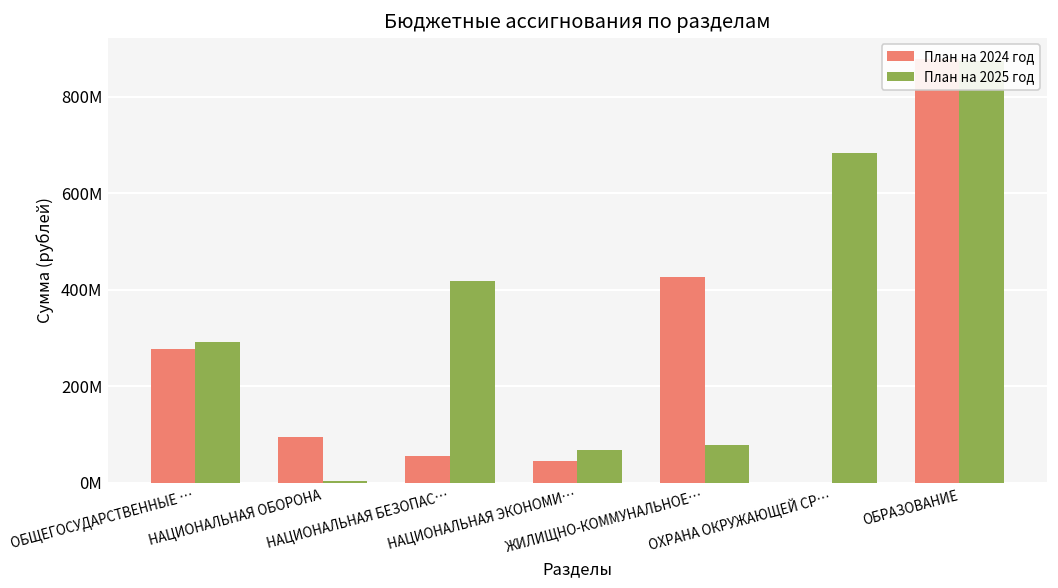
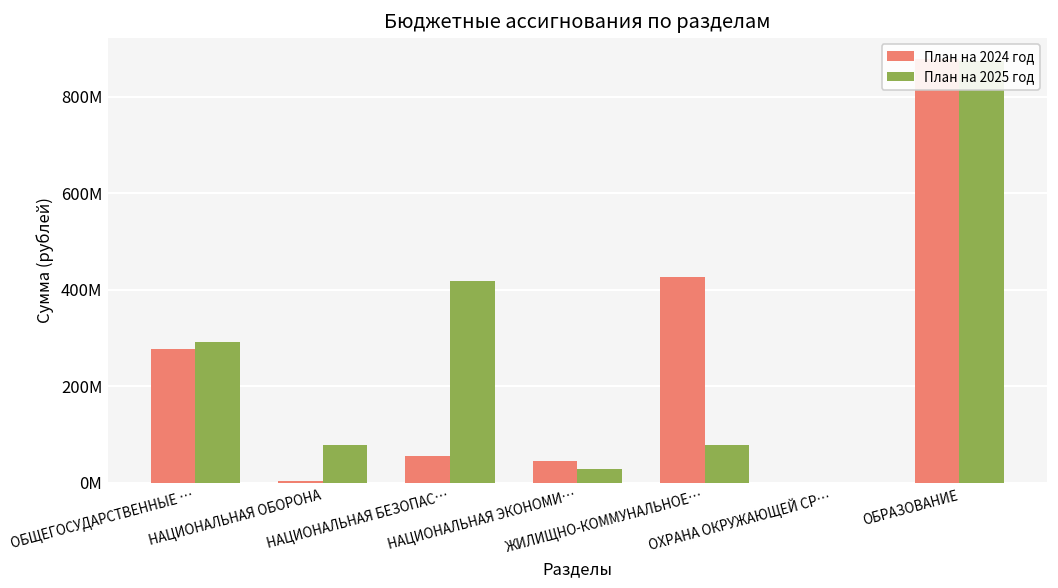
  {
    "План на 2024 год": {
      "ОБЩЕГОСУДАРСТВЕННЫЕ …": 280000000,
-     "НАЦИОНАЛЬНАЯ ОБОРОНА": 90000000,
+     "НАЦИОНАЛЬНАЯ ОБОРОНА": 0,
      "НАЦИОНАЛЬНАЯ БЕЗОПАС…": 50000000,
      "НАЦИОНАЛЬНАЯ ЭКОНОМИ…": 40000000,
      "ЖИЛИЩНО-КОММУНАЛЬНОЕ…": 430000000
    },
    "План на 2025 год": {
      "ОБЩЕГОСУДАРСТВЕННЫЕ …": 290000000,
-     "НАЦИОНАЛЬНАЯ ОБОРОНА": 0,
+     "НАЦИОНАЛЬНАЯ ОБОРОНА": 80000000,
      "НАЦИОНАЛЬНАЯ БЕЗОПАС…": 420000000,
-     "НАЦИОНАЛЬНАЯ ЭКОНОМИ…": 70000000,
+     "НАЦИОНАЛЬНАЯ ЭКОНОМИ…": 30000000,
      "ЖИЛИЩНО-КОММУНАЛЬНОЕ…": 80000000,
-     "ОХРАНА ОКРУЖАЮЩЕЙ СР…": 680000000
+     "ОХРАНА ОКРУЖАЮЩЕЙ СР…": 0
    }
  }
